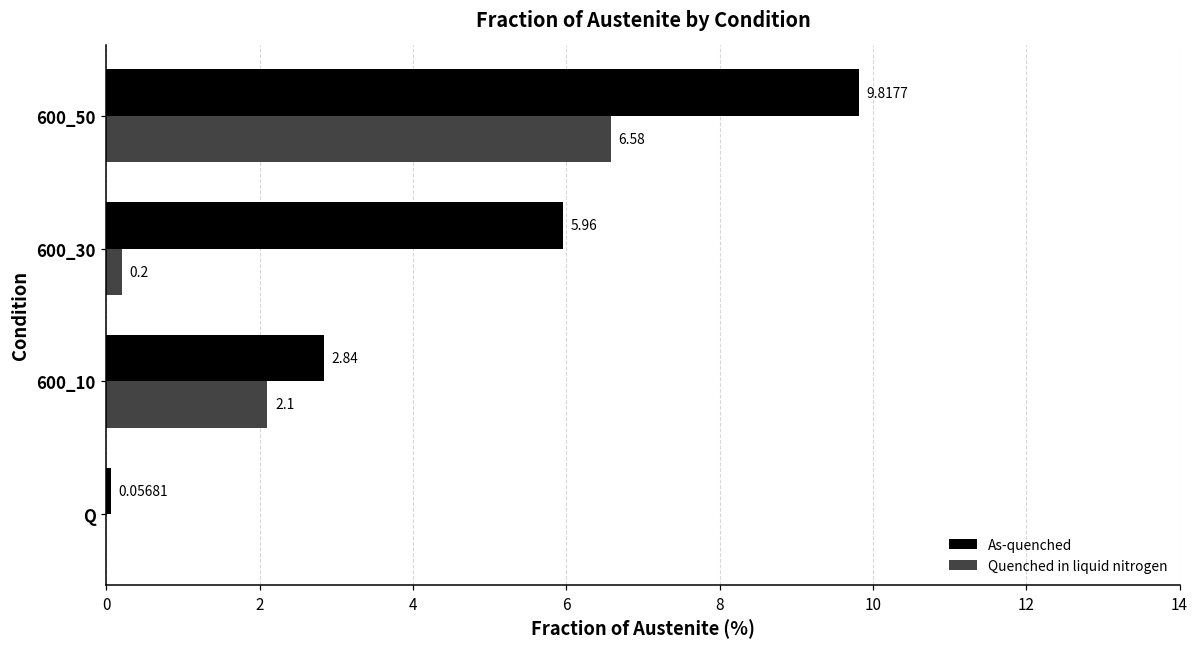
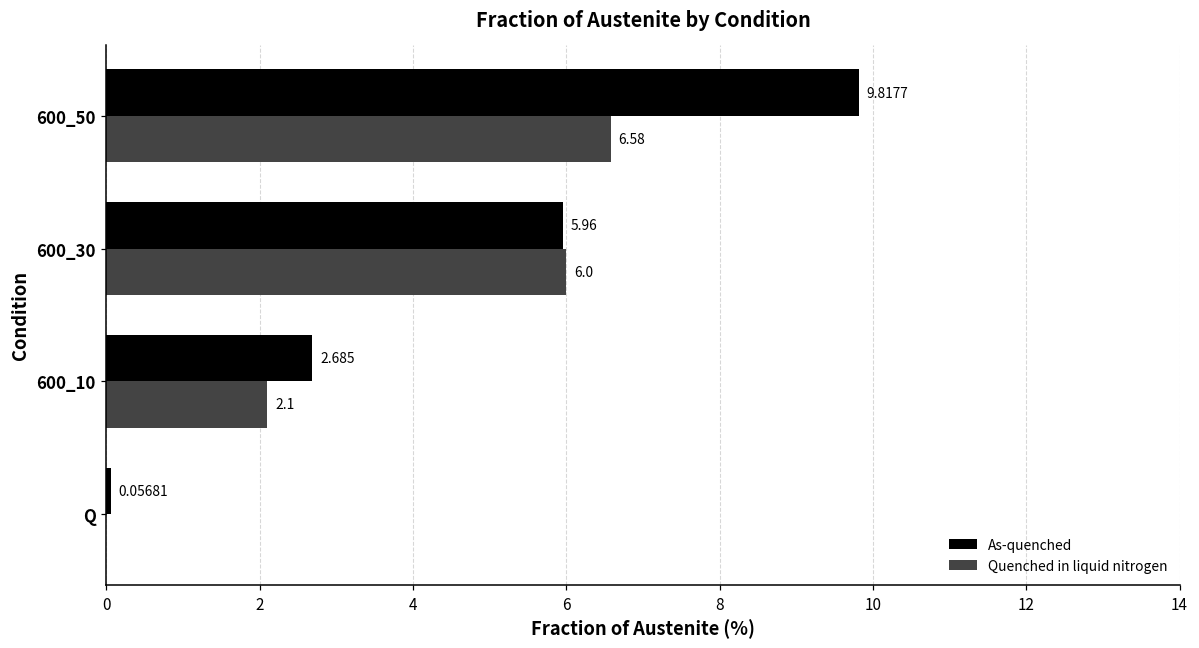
  {
    "As-quenched": {
      "600_50": 9.8177,
      "600_30": 5.96,
-     "600_10": 2.84,
+     "600_10": 2.685,
      "Q": 0.05681
    },
    "Quenched in liquid nitrogen": {
      "600_50": 6.58,
-     "600_30": 0.2,
+     "600_30": 6.0,
      "600_10": 2.1
    }
  }
